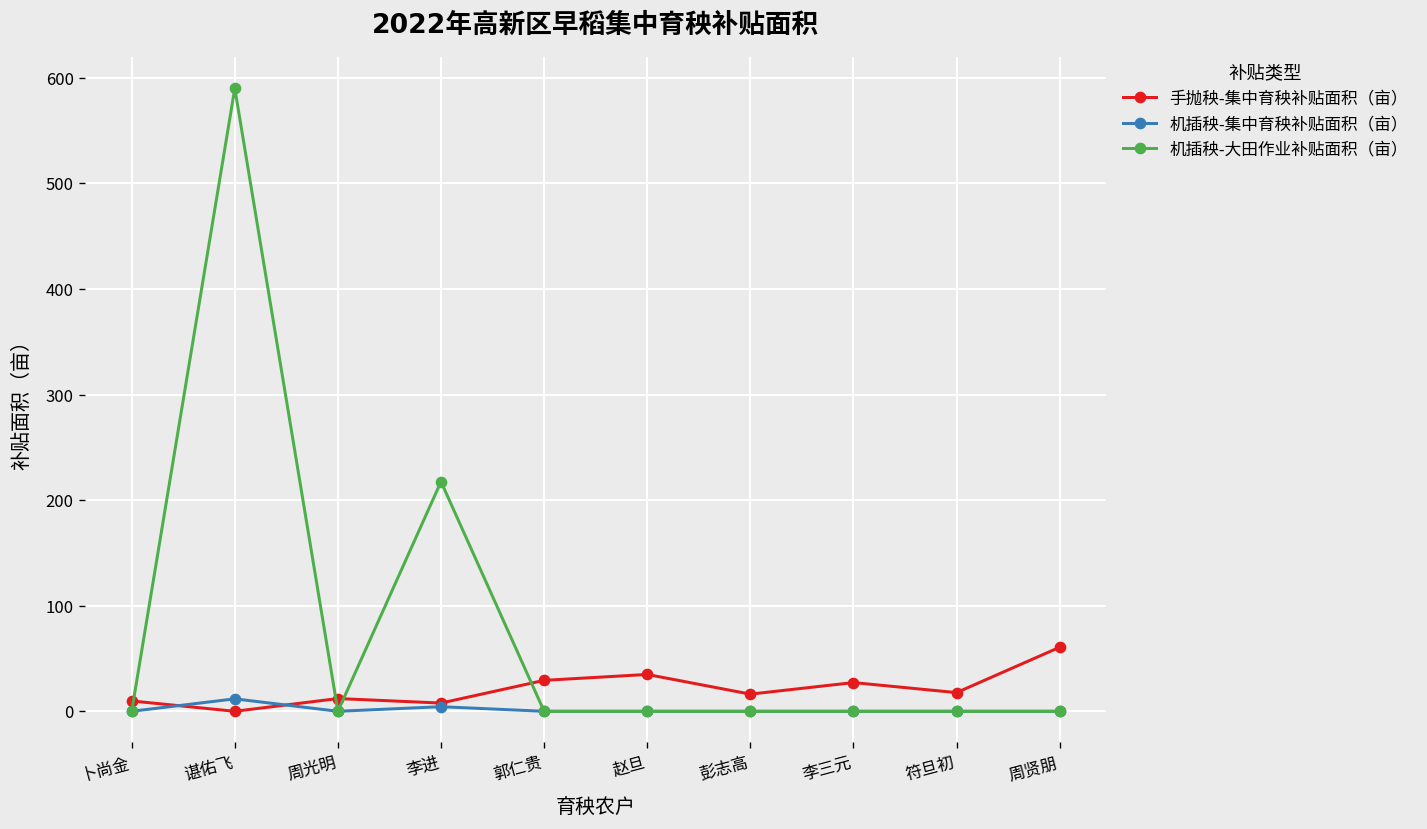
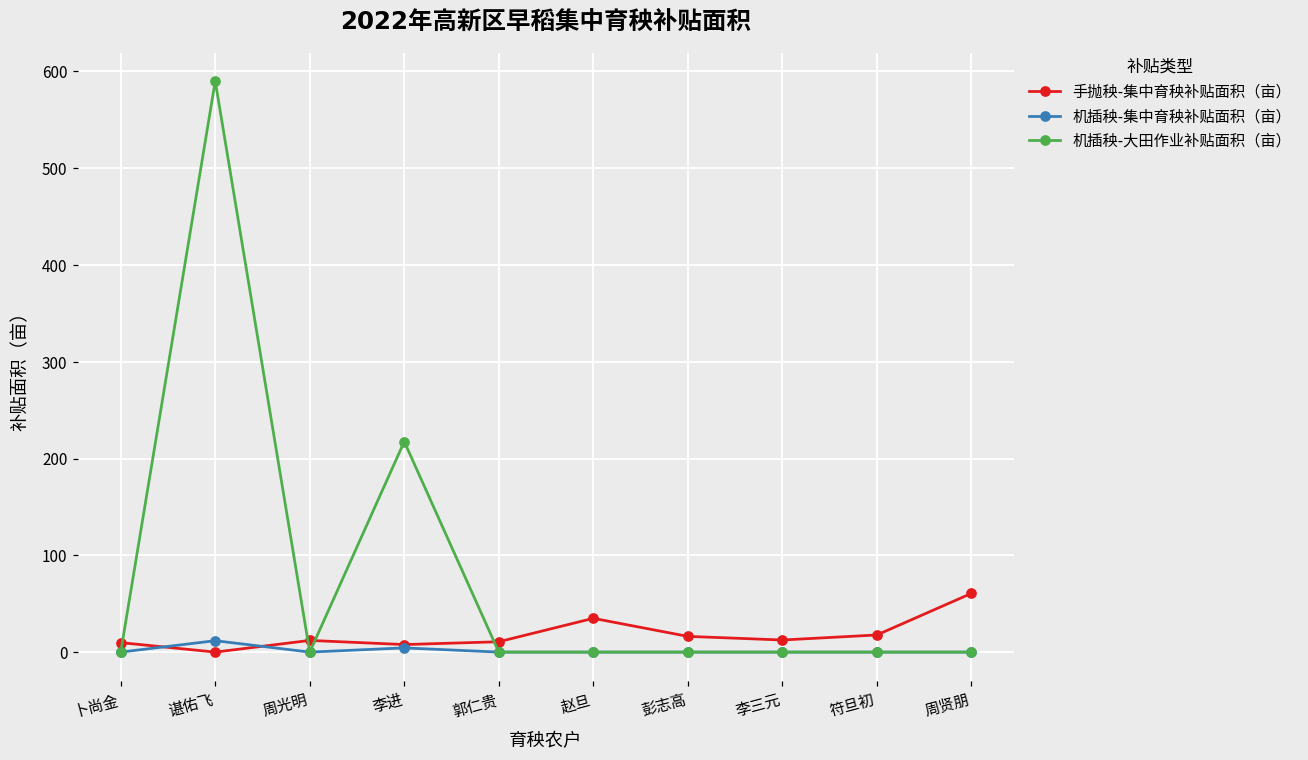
  {
    "手抛秧-集中育秧补贴面积（亩）": {
      "卜尚金": 10,
      "谌佑飞": 0,
      "周光明": 10,
      "李进": 10,
-     "郭仁贵": 30,
+     "郭仁贵": 10,
      "赵旦": 30,
      "彭志高": 20,
-     "李三元": 30,
+     "李三元": 10,
      "符旦初": 20,
      "周贤朋": 60
    },
    "机插秧-集中育秧补贴面积（亩）": {
      "谌佑飞": 10,
      "李进": 0
    },
    "机插秧-大田作业补贴面积（亩）": {
      "谌佑飞": 590,
      "李进": 220
    }
  }
